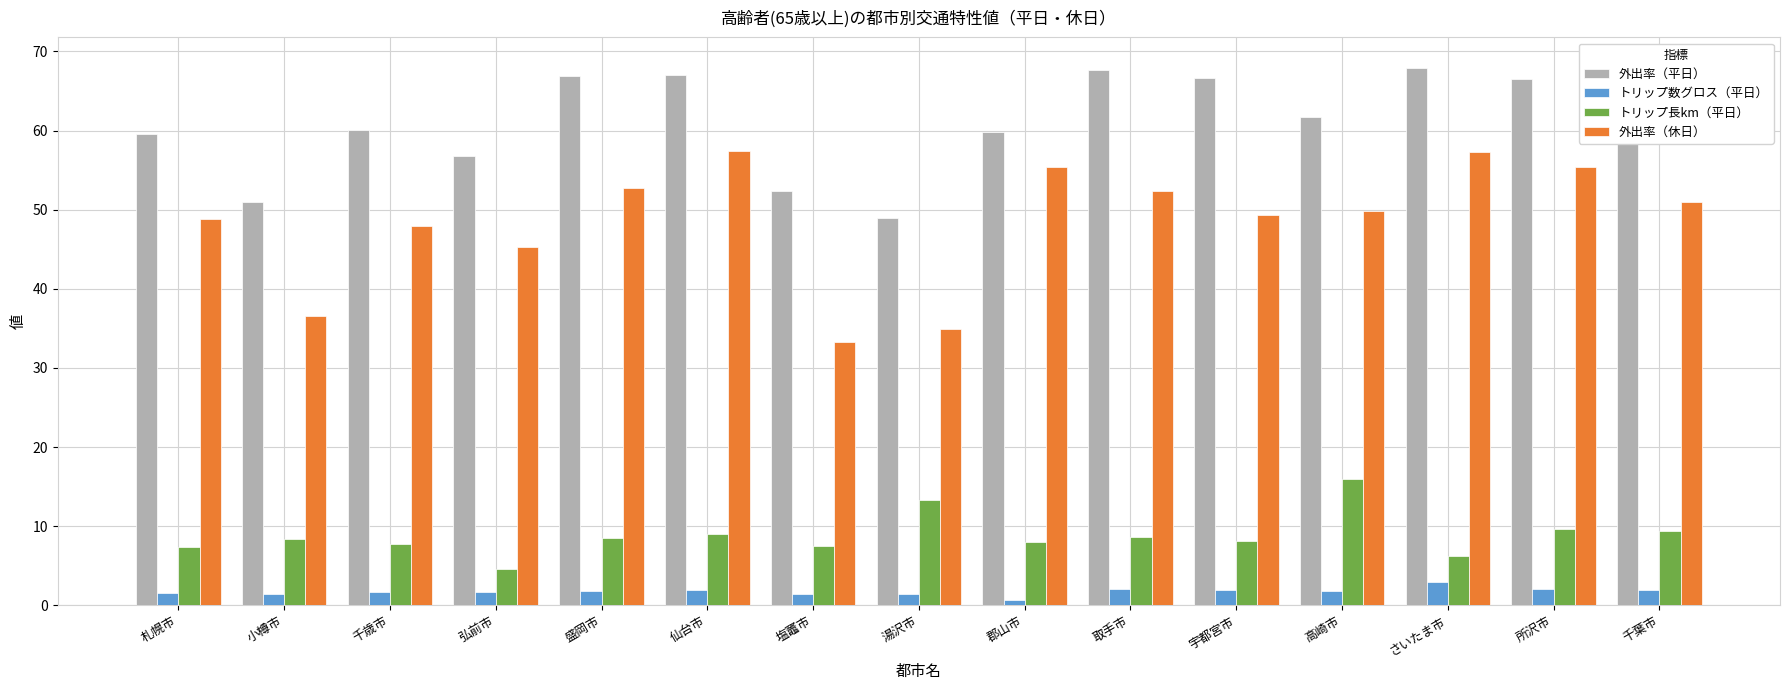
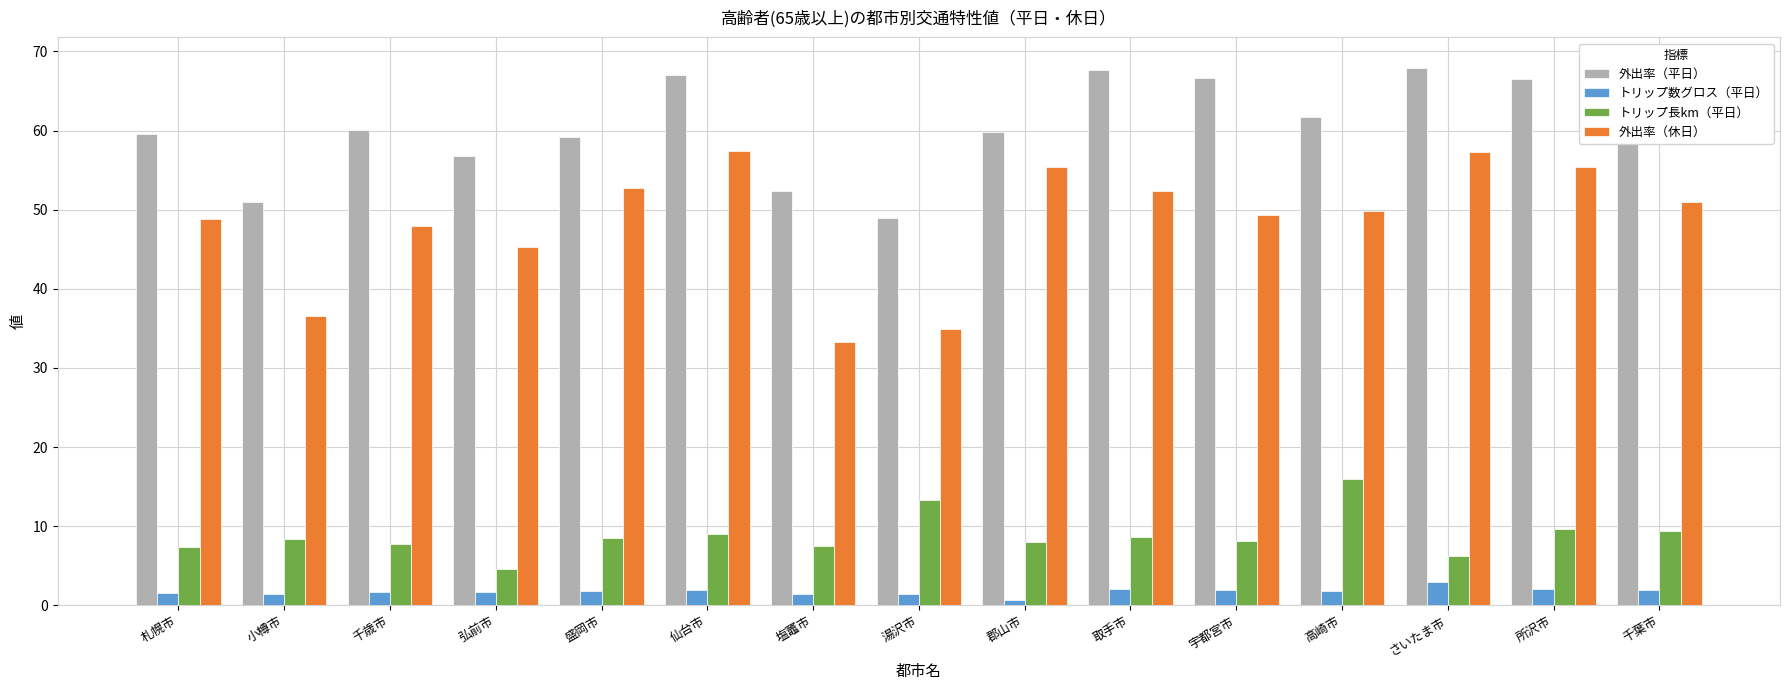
  {
    "外出率（平日）": {
      "札幌市": 60,
      "小樽市": 51,
      "千歳市": 60,
      "弘前市": 57,
-     "盛岡市": 67,
+     "盛岡市": 59,
      "仙台市": 67,
      "塩竈市": 52,
      "湯沢市": 49,
      "郡山市": 60,
      "取手市": 68,
      "宇都宮市": 67,
      "高崎市": 62,
      "さいたま市": 68,
      "所沢市": 67
    },
    "トリップ数グロス（平日）": {
      "札幌市": 2,
      "小樽市": 1,
      "千歳市": 2,
      "弘前市": 2,
      "盛岡市": 2,
      "仙台市": 2,
      "塩竈市": 1,
      "湯沢市": 1,
      "郡山市": 1,
      "取手市": 2,
      "宇都宮市": 2,
      "高崎市": 2,
      "さいたま市": 3,
      "所沢市": 2,
      "千葉市": 2
    },
    "トリップ長km（平日）": {
      "札幌市": 7,
      "小樽市": 8,
      "千歳市": 8,
      "弘前市": 5,
      "盛岡市": 9,
      "仙台市": 9,
      "塩竈市": 8,
      "湯沢市": 13,
      "郡山市": 8,
      "取手市": 9,
      "宇都宮市": 8,
      "高崎市": 16,
      "さいたま市": 6,
      "所沢市": 10,
      "千葉市": 9
    },
    "外出率（休日）": {
      "札幌市": 49,
      "小樽市": 37,
      "千歳市": 48,
      "弘前市": 45,
      "盛岡市": 53,
      "仙台市": 57,
      "塩竈市": 33,
      "湯沢市": 35,
      "郡山市": 55,
      "取手市": 52,
      "宇都宮市": 49,
      "高崎市": 50,
      "さいたま市": 57,
      "所沢市": 55,
      "千葉市": 51
    }
  }
